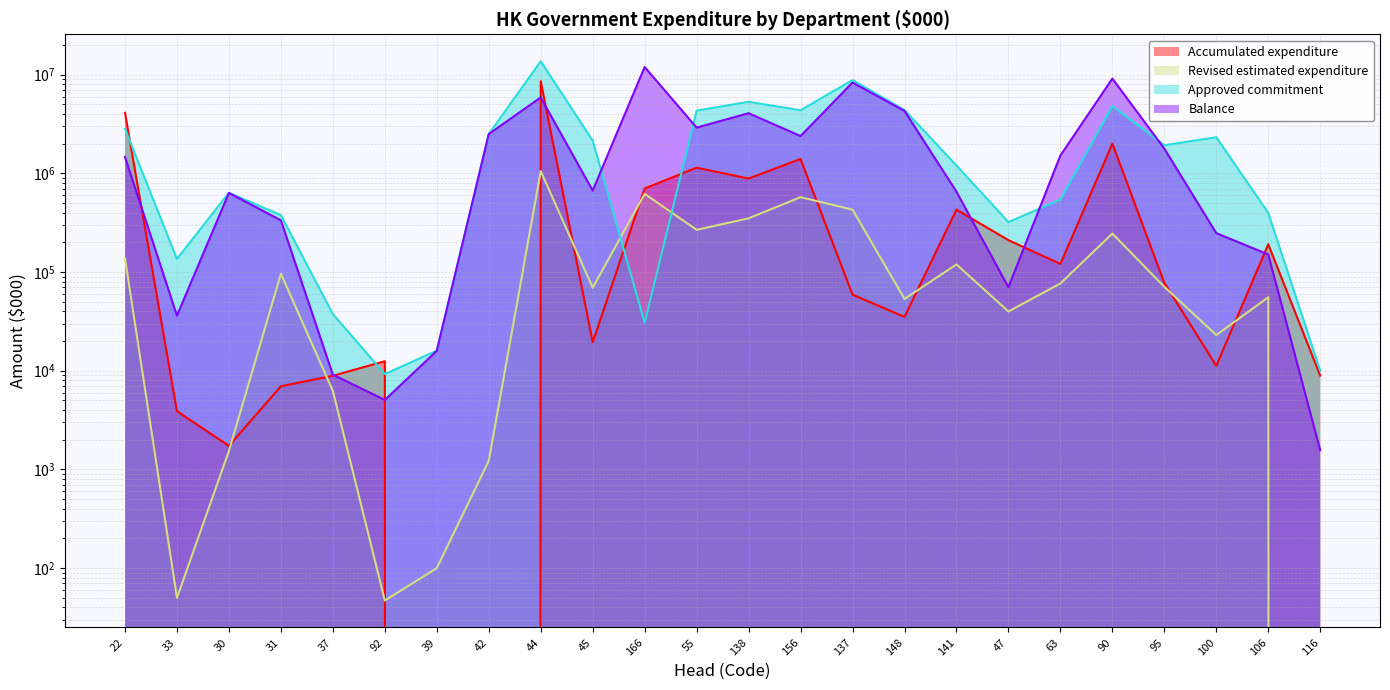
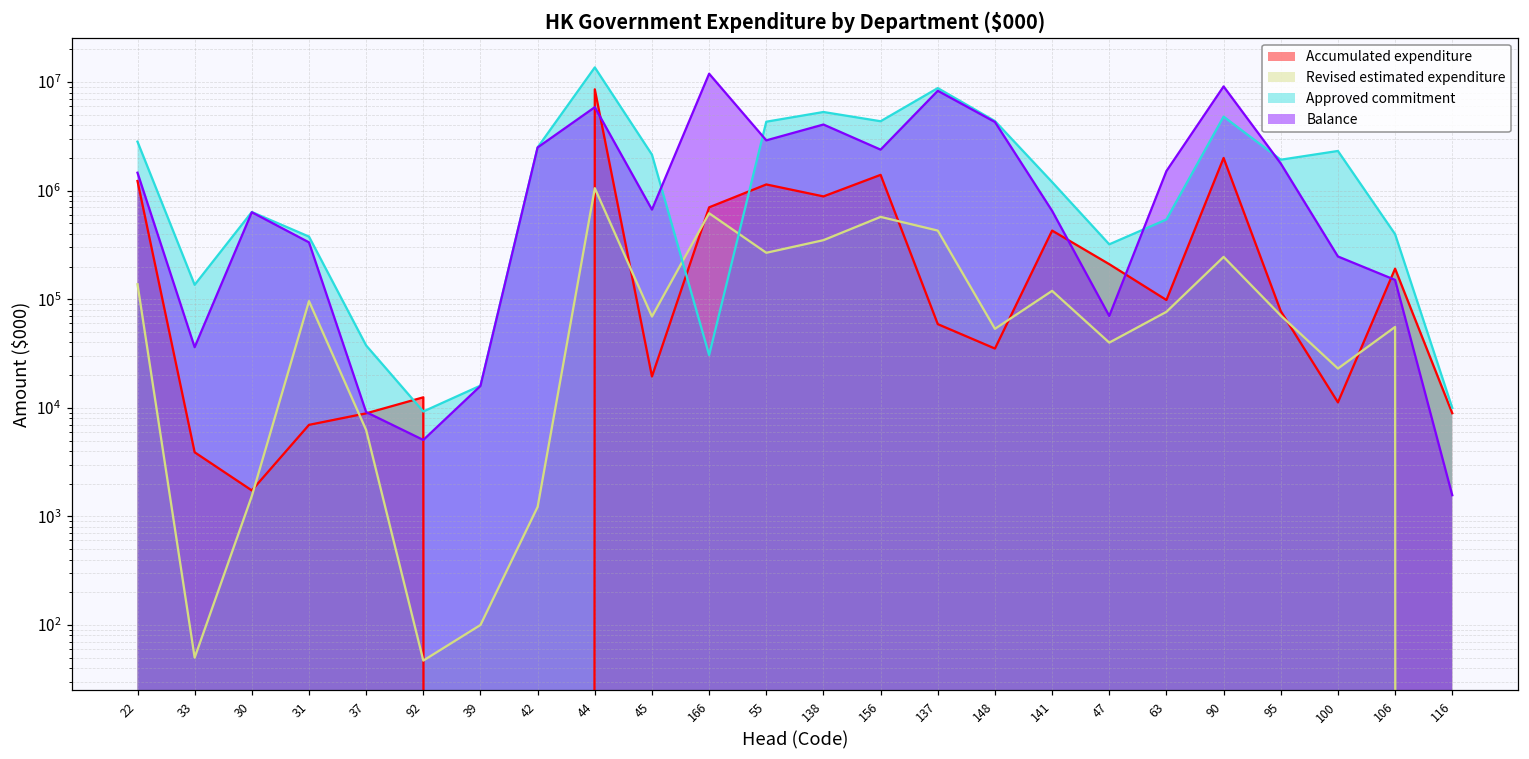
  {
    "Accumulated expenditure": {
-     "22": 4100000,
+     "22": 1200000,
      "33": 3900,
      "30": 1700,
      "31": 7000,
      "92": 12000,
      "44": 9000000,
      "45": 19000,
      "166": 700000,
      "55": 1100000,
      "138": 900000,
      "156": 1400000,
      "137": 60000,
      "148": 35000,
      "141": 400000,
      "47": 210000,
-     "63": 120000,
+     "63": 100000,
      "90": 2000000,
      "95": 80000,
      "100": 11000,
      "106": 190000,
      "116": 9000
    },
    "Revised estimated expenditure": {
      "22": 140000,
      "33": 50,
      "30": 1500,
      "31": 100000,
      "37": 6000,
      "92": 50,
      "39": 100,
      "42": 1200,
      "44": 1100000,
      "45": 70000,
      "166": 600000,
      "55": 270000,
      "138": 350000,
      "156": 600000,
      "137": 400000,
      "148": 50000,
      "141": 120000,
      "47": 40000,
      "63": 80000,
      "90": 250000,
      "95": 70000,
      "100": 23000,
      "106": 60000
    },
    "Approved commitment": {
      "22": 2800000,
      "33": 140000,
      "31": 380000,
      "37": 38000,
      "92": 9000,
      "44": 14000000,
      "45": 2100000,
      "166": 31000,
      "55": 4000000,
      "138": 5000000,
      "156": 4000000,
      "141": 1200000,
      "47": 320000,
      "63": 500000,
      "90": 5000000,
      "95": 1900000,
      "100": 2300000,
      "106": 400000,
      "116": 10000
    },
    "Balance": {
      "22": 1500000,
      "33": 36000,
      "31": 330000,
      "92": 5000,
      "44": 6000000,
      "45": 700000,
      "166": 12000000,
      "55": 2900000,
      "138": 4100000,
      "156": 2400000,
      "141": 700000,
      "47": 70000,
      "63": 1500000,
      "90": 9000000,
      "95": 1800000,
      "100": 250000,
      "106": 150000,
      "116": 1600
    }
  }
